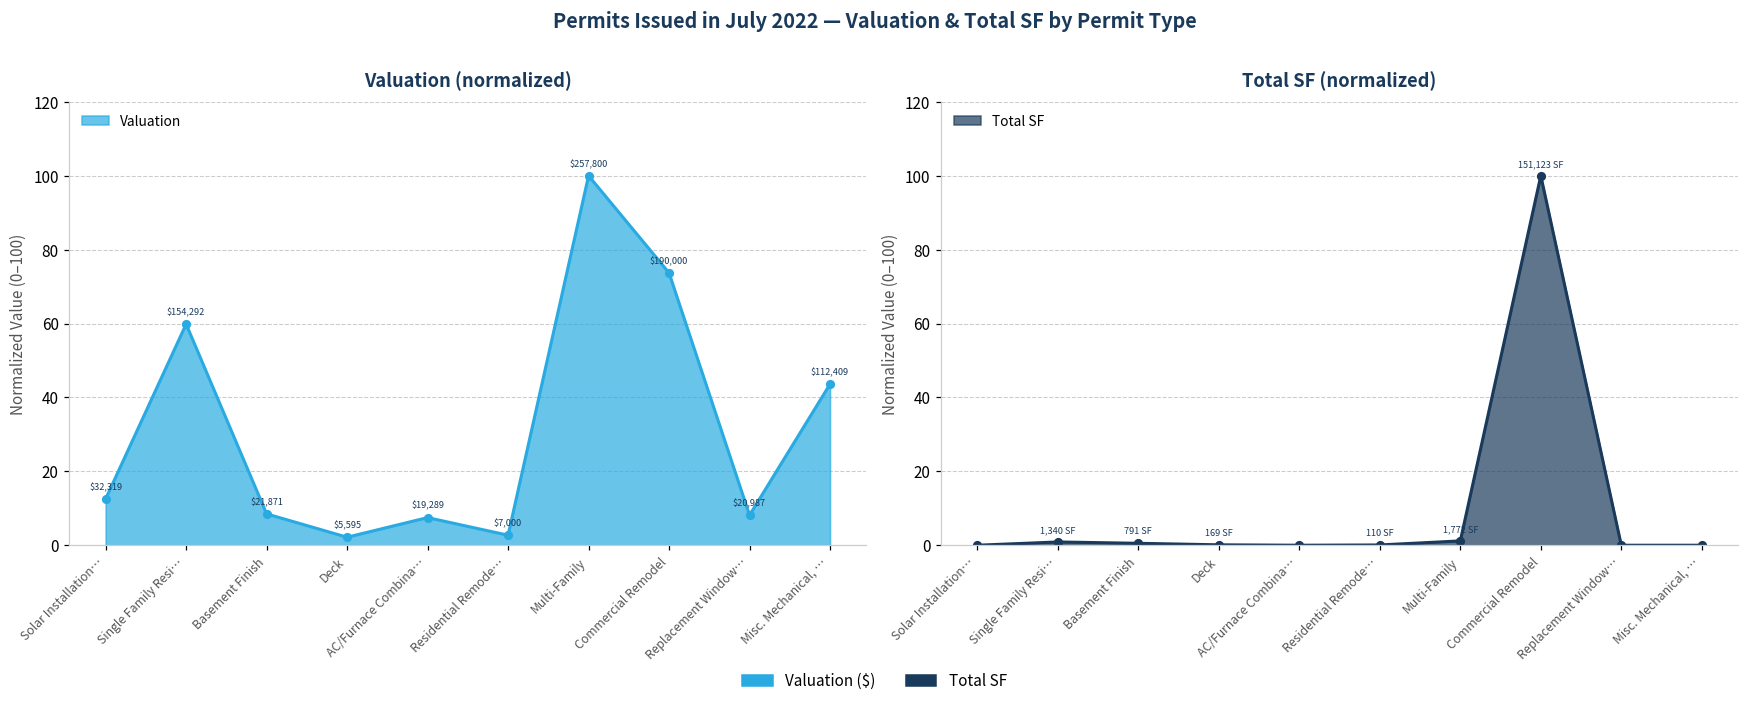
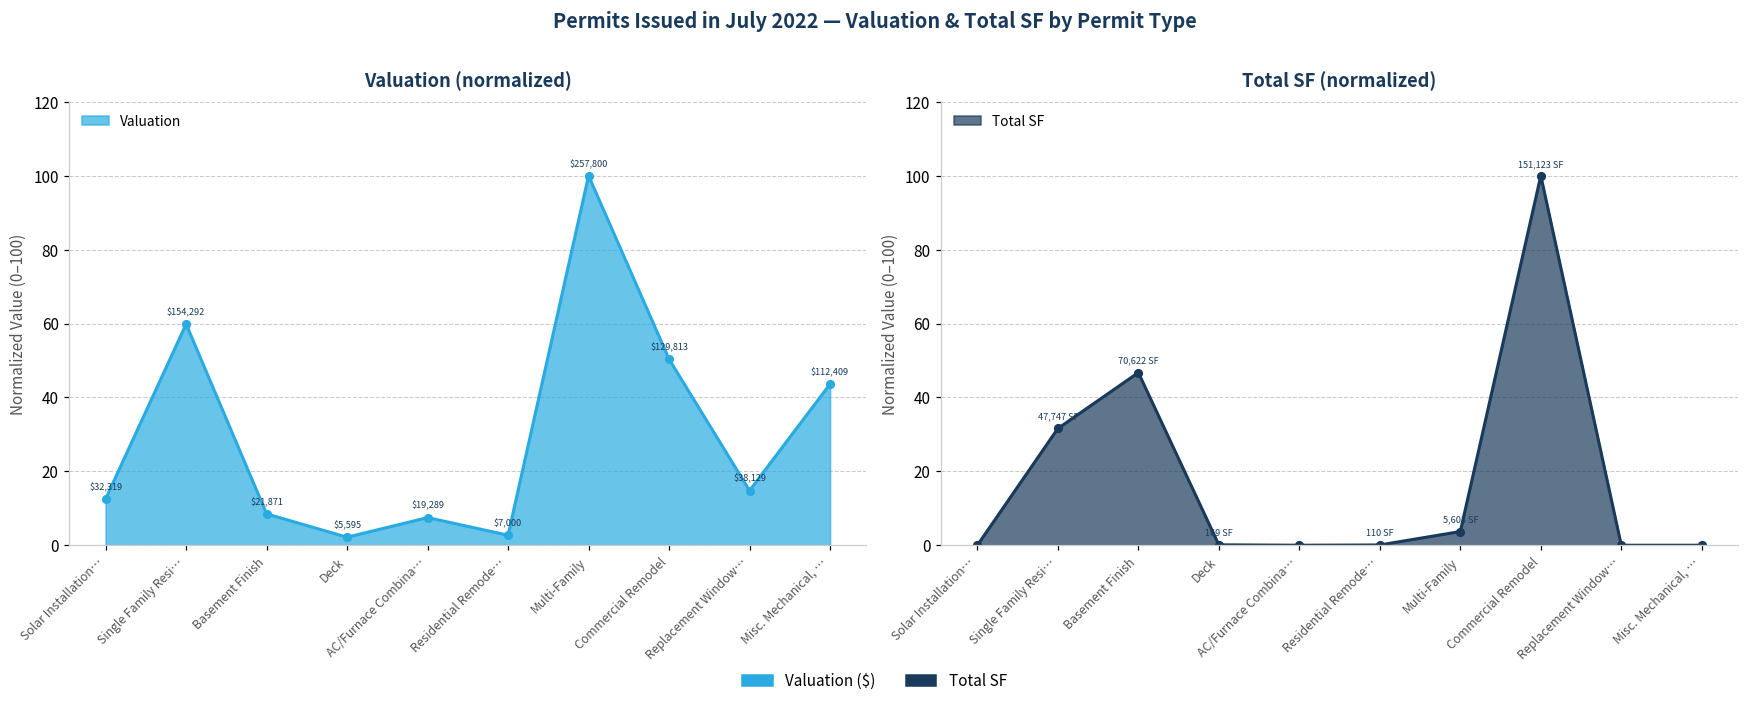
  {
    "Valuation (normalized)": {
-     "Commercial Remodel": "$190,000",
-     "Replacement Window…": "$20,987"
+     "Commercial Remodel": "$129,813",
+     "Replacement Window…": "$38,129"
    },
    "Total SF (normalized)": {
-     "Single Family Resi…": "1,340",
-     "Basement Finish": "791",
-     "Multi-Family": "1,772"
+     "Single Family Resi…": "47,747",
+     "Basement Finish": "70,622",
+     "Multi-Family": "5,603"
    }
  }
